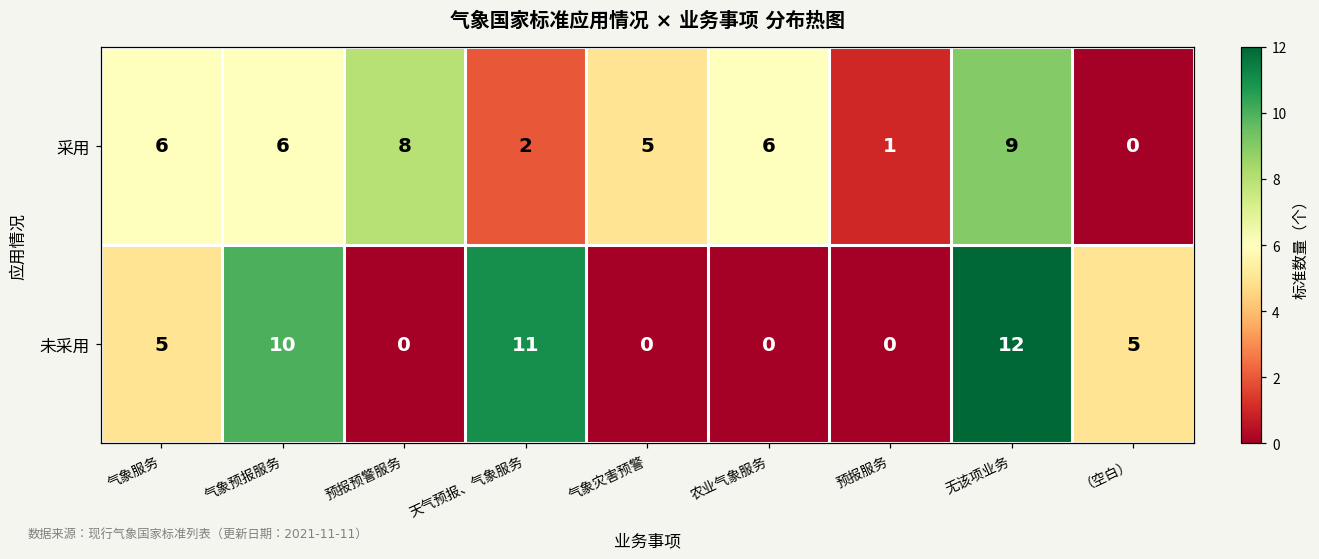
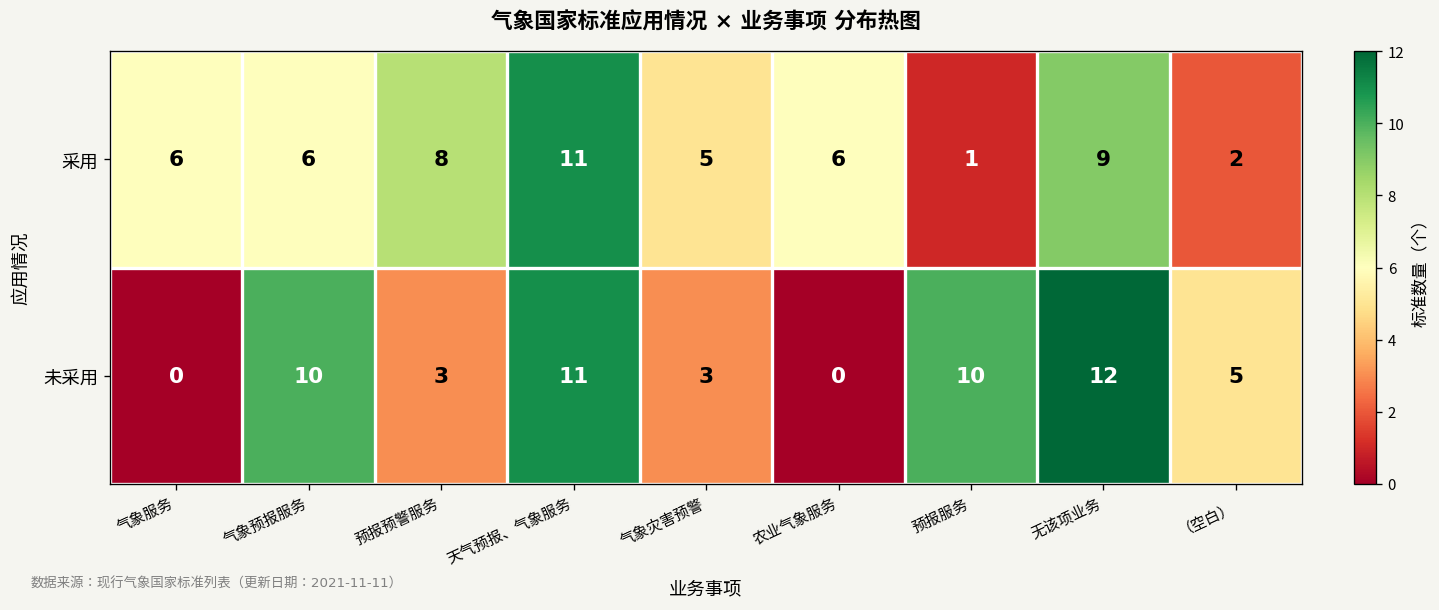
  {
    "采用": {
      "气象服务": 6,
      "气象预报服务": 6,
      "预报预警服务": 8,
-     "天气预报、气象服务": 2,
+     "天气预报、气象服务": 11,
      "气象灾害预警": 5,
      "农业气象服务": 6,
      "预报服务": 1,
      "无该项业务": 9,
-     "（空白）": 0
+     "（空白）": 2
    },
    "未采用": {
-     "气象服务": 5,
+     "气象服务": 0,
      "气象预报服务": 10,
-     "预报预警服务": 0,
+     "预报预警服务": 3,
      "天气预报、气象服务": 11,
-     "气象灾害预警": 0,
+     "气象灾害预警": 3,
      "农业气象服务": 0,
-     "预报服务": 0,
+     "预报服务": 10,
      "无该项业务": 12,
      "（空白）": 5
    }
  }
